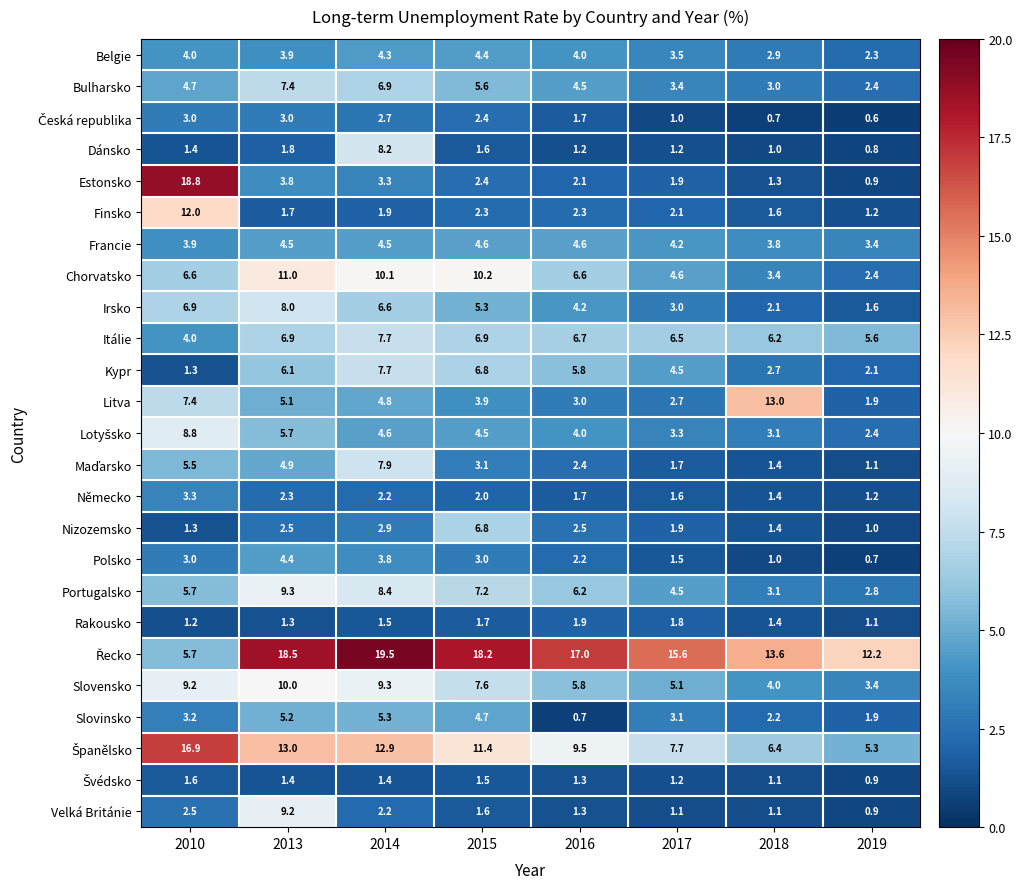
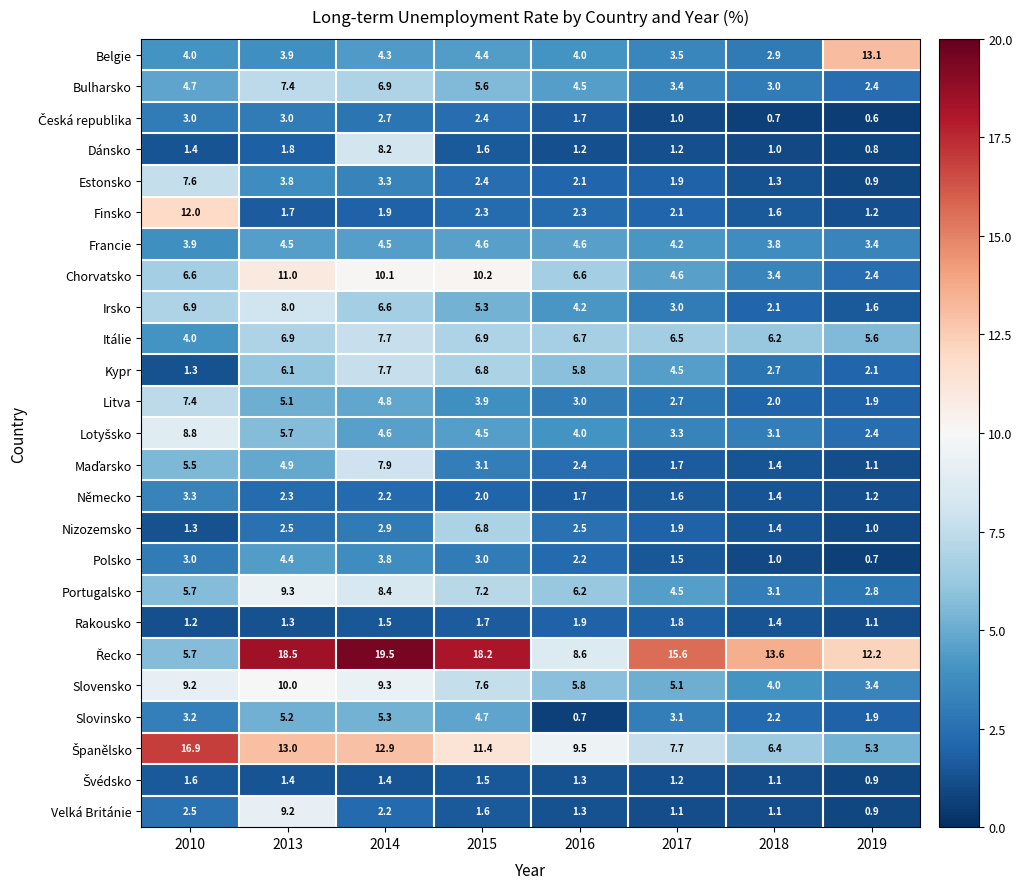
  {
    "Belgie": {
      "2010": 4.0,
      "2013": 3.9,
      "2014": 4.3,
      "2015": 4.4,
      "2016": 4.0,
      "2017": 3.5,
      "2018": 2.9,
-     "2019": 2.3
+     "2019": 13.1
    },
    "Bulharsko": {
      "2010": 4.7,
      "2013": 7.4,
      "2014": 6.9,
      "2015": 5.6,
      "2016": 4.5,
      "2017": 3.4,
      "2018": 3.0,
      "2019": 2.4
    },
    "Česká republika": {
      "2010": 3.0,
      "2013": 3.0,
      "2014": 2.7,
      "2015": 2.4,
      "2016": 1.7,
      "2017": 1.0,
      "2018": 0.7,
      "2019": 0.6
    },
    "Dánsko": {
      "2010": 1.4,
      "2013": 1.8,
      "2014": 8.2,
      "2015": 1.6,
      "2016": 1.2,
      "2017": 1.2,
      "2018": 1.0,
      "2019": 0.8
    },
    "Estonsko": {
-     "2010": 18.8,
+     "2010": 7.6,
      "2013": 3.8,
      "2014": 3.3,
      "2015": 2.4,
      "2016": 2.1,
      "2017": 1.9,
      "2018": 1.3,
      "2019": 0.9
    },
    "Finsko": {
      "2010": 12.0,
      "2013": 1.7,
      "2014": 1.9,
      "2015": 2.3,
      "2016": 2.3,
      "2017": 2.1,
      "2018": 1.6,
      "2019": 1.2
    },
    "Francie": {
      "2010": 3.9,
      "2013": 4.5,
      "2014": 4.5,
      "2015": 4.6,
      "2016": 4.6,
      "2017": 4.2,
      "2018": 3.8,
      "2019": 3.4
    },
    "Chorvatsko": {
      "2010": 6.6,
      "2013": 11.0,
      "2014": 10.1,
      "2015": 10.2,
      "2016": 6.6,
      "2017": 4.6,
      "2018": 3.4,
      "2019": 2.4
    },
    "Irsko": {
      "2010": 6.9,
      "2013": 8.0,
      "2014": 6.6,
      "2015": 5.3,
      "2016": 4.2,
      "2017": 3.0,
      "2018": 2.1,
      "2019": 1.6
    },
    "Itálie": {
      "2010": 4.0,
      "2013": 6.9,
      "2014": 7.7,
      "2015": 6.9,
      "2016": 6.7,
      "2017": 6.5,
      "2018": 6.2,
      "2019": 5.6
    },
    "Kypr": {
      "2010": 1.3,
      "2013": 6.1,
      "2014": 7.7,
      "2015": 6.8,
      "2016": 5.8,
      "2017": 4.5,
      "2018": 2.7,
      "2019": 2.1
    },
    "Litva": {
      "2010": 7.4,
      "2013": 5.1,
      "2014": 4.8,
      "2015": 3.9,
      "2016": 3.0,
      "2017": 2.7,
-     "2018": 13.0,
+     "2018": 2.0,
      "2019": 1.9
    },
    "Lotyšsko": {
      "2010": 8.8,
      "2013": 5.7,
      "2014": 4.6,
      "2015": 4.5,
      "2016": 4.0,
      "2017": 3.3,
      "2018": 3.1,
      "2019": 2.4
    },
    "Maďarsko": {
      "2010": 5.5,
      "2013": 4.9,
      "2014": 7.9,
      "2015": 3.1,
      "2016": 2.4,
      "2017": 1.7,
      "2018": 1.4,
      "2019": 1.1
    },
    "Německo": {
      "2010": 3.3,
      "2013": 2.3,
      "2014": 2.2,
      "2015": 2.0,
      "2016": 1.7,
      "2017": 1.6,
      "2018": 1.4,
      "2019": 1.2
    },
    "Nizozemsko": {
      "2010": 1.3,
      "2013": 2.5,
      "2014": 2.9,
      "2015": 6.8,
      "2016": 2.5,
      "2017": 1.9,
      "2018": 1.4,
      "2019": 1.0
    },
    "Polsko": {
      "2010": 3.0,
      "2013": 4.4,
      "2014": 3.8,
      "2015": 3.0,
      "2016": 2.2,
      "2017": 1.5,
      "2018": 1.0,
      "2019": 0.7
    },
    "Portugalsko": {
      "2010": 5.7,
      "2013": 9.3,
      "2014": 8.4,
      "2015": 7.2,
      "2016": 6.2,
      "2017": 4.5,
      "2018": 3.1,
      "2019": 2.8
    },
    "Rakousko": {
      "2010": 1.2,
      "2013": 1.3,
      "2014": 1.5,
      "2015": 1.7,
      "2016": 1.9,
      "2017": 1.8,
      "2018": 1.4,
      "2019": 1.1
    },
    "Řecko": {
      "2010": 5.7,
      "2013": 18.5,
      "2014": 19.5,
      "2015": 18.2,
-     "2016": 17.0,
+     "2016": 8.6,
      "2017": 15.6,
      "2018": 13.6,
      "2019": 12.2
    },
    "Slovensko": {
      "2010": 9.2,
      "2013": 10.0,
      "2014": 9.3,
      "2015": 7.6,
      "2016": 5.8,
      "2017": 5.1,
      "2018": 4.0,
      "2019": 3.4
    },
    "Slovinsko": {
      "2010": 3.2,
      "2013": 5.2,
      "2014": 5.3,
      "2015": 4.7,
      "2016": 0.7,
      "2017": 3.1,
      "2018": 2.2,
      "2019": 1.9
    },
    "Španělsko": {
      "2010": 16.9,
      "2013": 13.0,
      "2014": 12.9,
      "2015": 11.4,
      "2016": 9.5,
      "2017": 7.7,
      "2018": 6.4,
      "2019": 5.3
    },
    "Švédsko": {
      "2010": 1.6,
      "2013": 1.4,
      "2014": 1.4,
      "2015": 1.5,
      "2016": 1.3,
      "2017": 1.2,
      "2018": 1.1,
      "2019": 0.9
    },
    "Velká Británie": {
      "2010": 2.5,
      "2013": 9.2,
      "2014": 2.2,
      "2015": 1.6,
      "2016": 1.3,
      "2017": 1.1,
      "2018": 1.1,
      "2019": 0.9
    }
  }
